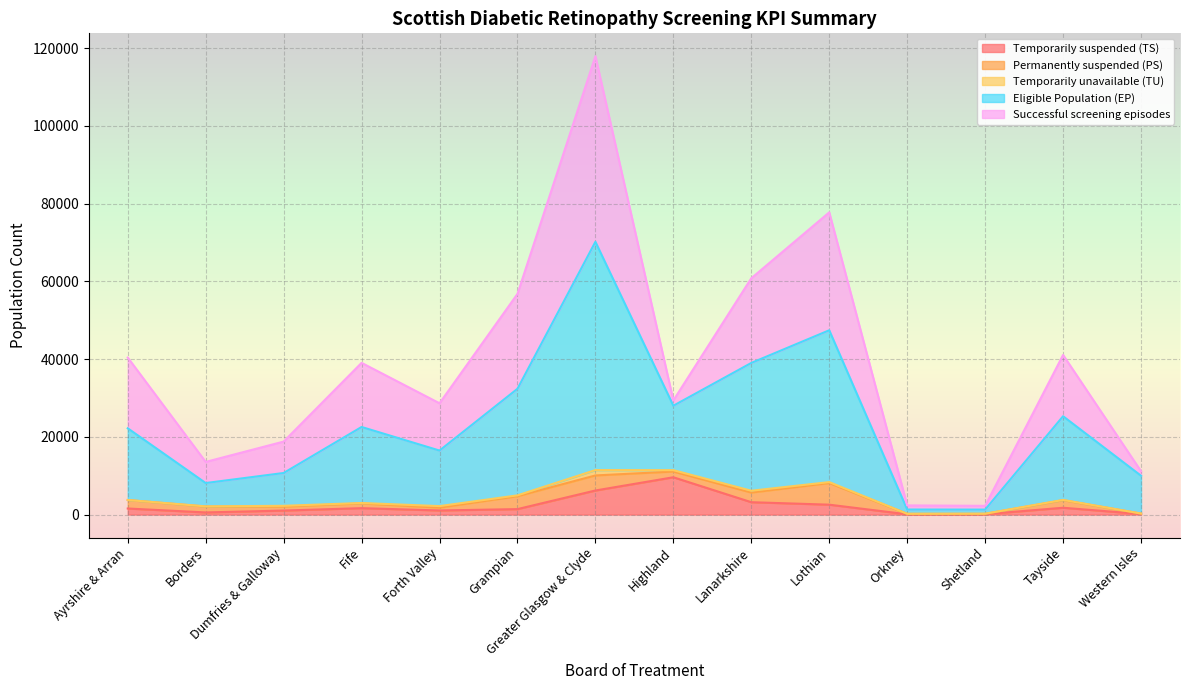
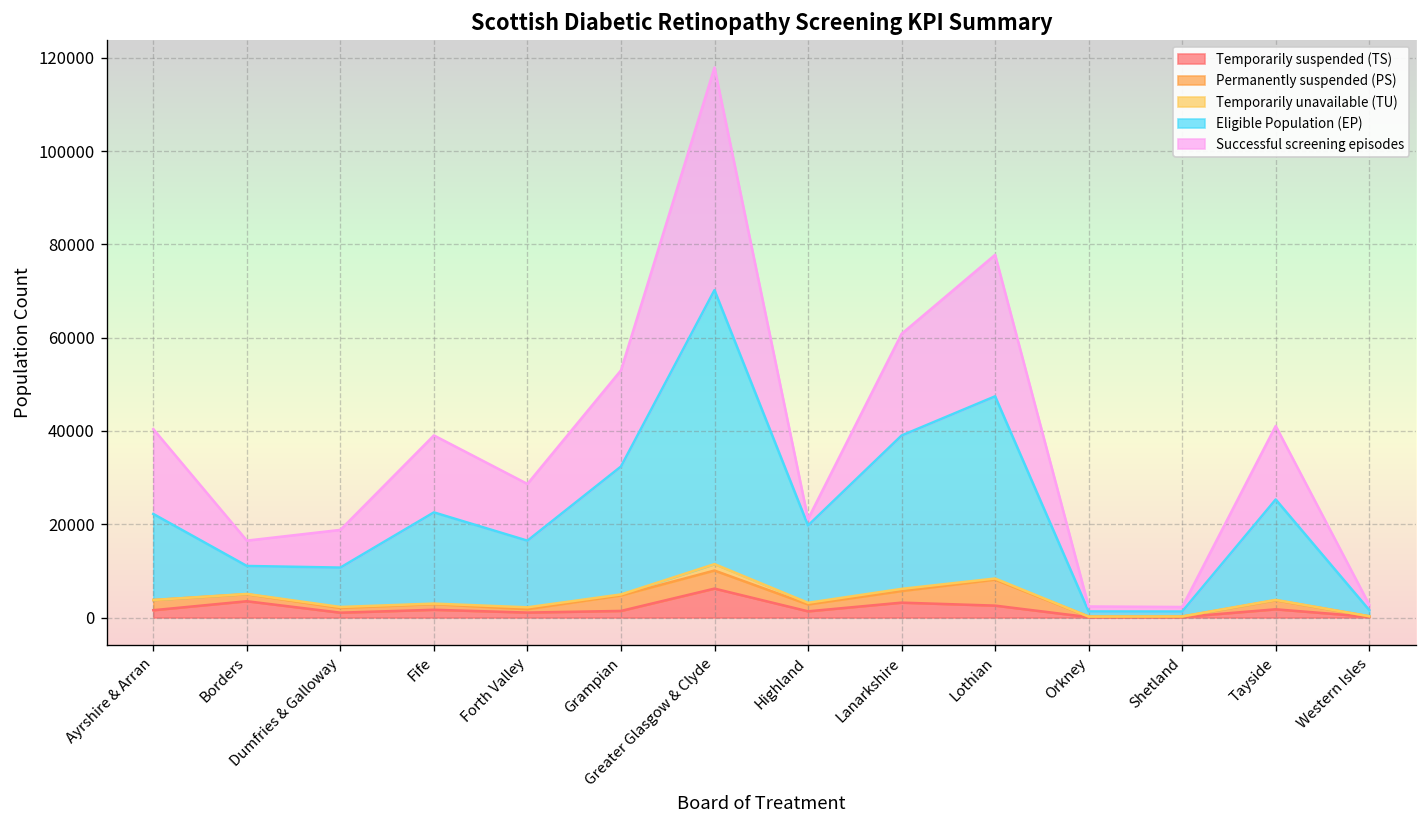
  {
    "Temporarily suspended (TS)": {
      "Ayrshire & Arran": 2000,
-     "Borders": 1000,
+     "Borders": 3000,
      "Dumfries & Galloway": 1000,
      "Fife": 2000,
      "Forth Valley": 1000,
      "Grampian": 1000,
      "Greater Glasgow & Clyde": 6000,
-     "Highland": 10000,
+     "Highland": 1000,
      "Lanarkshire": 3000,
      "Lothian": 3000,
      "Tayside": 2000
    },
    "Eligible Population (EP)": {
      "Ayrshire & Arran": 18000,
      "Borders": 6000,
      "Dumfries & Galloway": 8000,
      "Fife": 20000,
      "Forth Valley": 14000,
      "Grampian": 27000,
      "Greater Glasgow & Clyde": 59000,
      "Highland": 17000,
      "Lanarkshire": 33000,
      "Lothian": 39000,
      "Orkney": 1000,
      "Shetland": 1000,
      "Tayside": 22000,
-     "Western Isles": 10000
+     "Western Isles": 1000
    },
    "Successful screening episodes": {
      "Ayrshire & Arran": 18000,
      "Borders": 5000,
      "Dumfries & Galloway": 8000,
      "Fife": 17000,
      "Forth Valley": 12000,
-     "Grampian": 24000,
+     "Grampian": 21000,
      "Greater Glasgow & Clyde": 48000,
      "Highland": 1000,
      "Lanarkshire": 22000,
      "Lothian": 30000,
      "Orkney": 1000,
      "Shetland": 1000,
      "Tayside": 16000,
      "Western Isles": 1000
    }
  }
